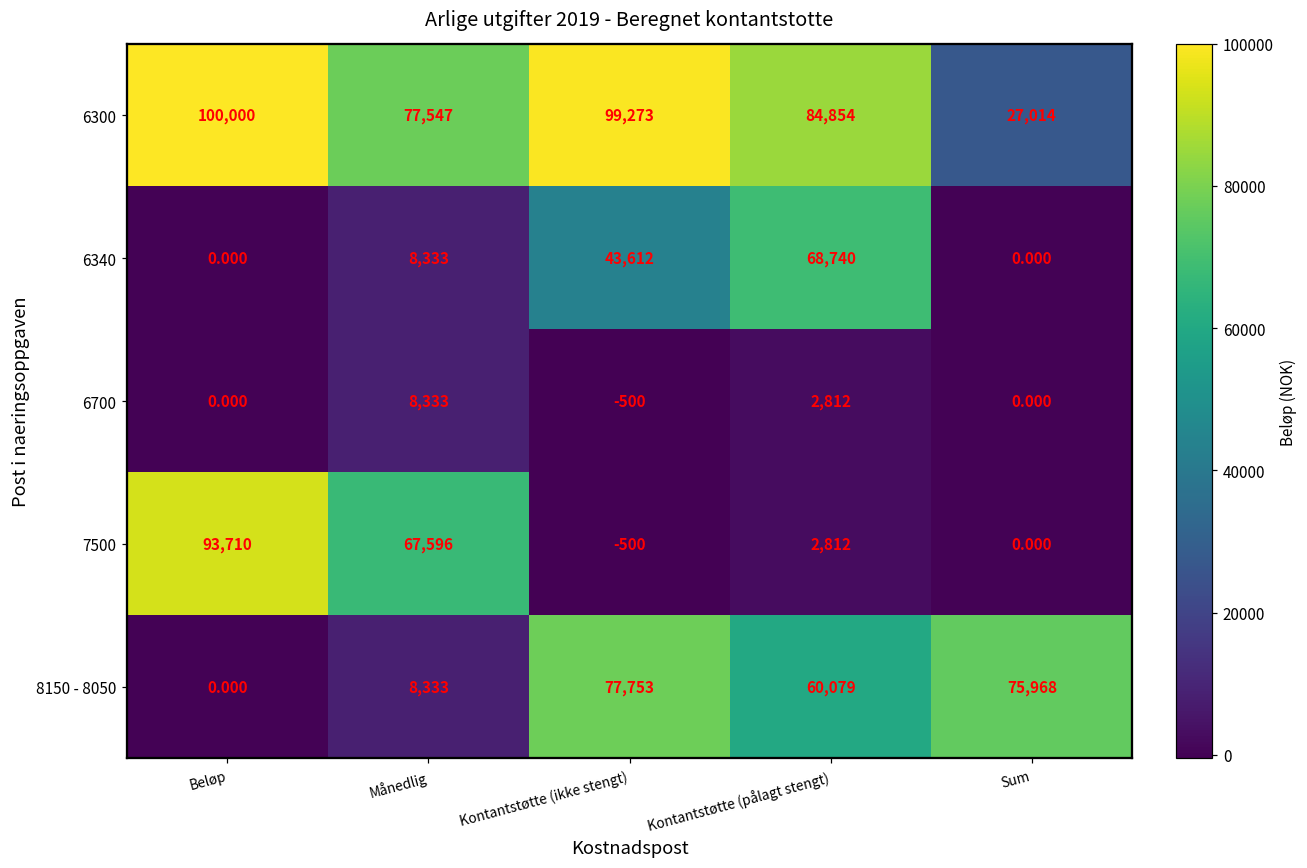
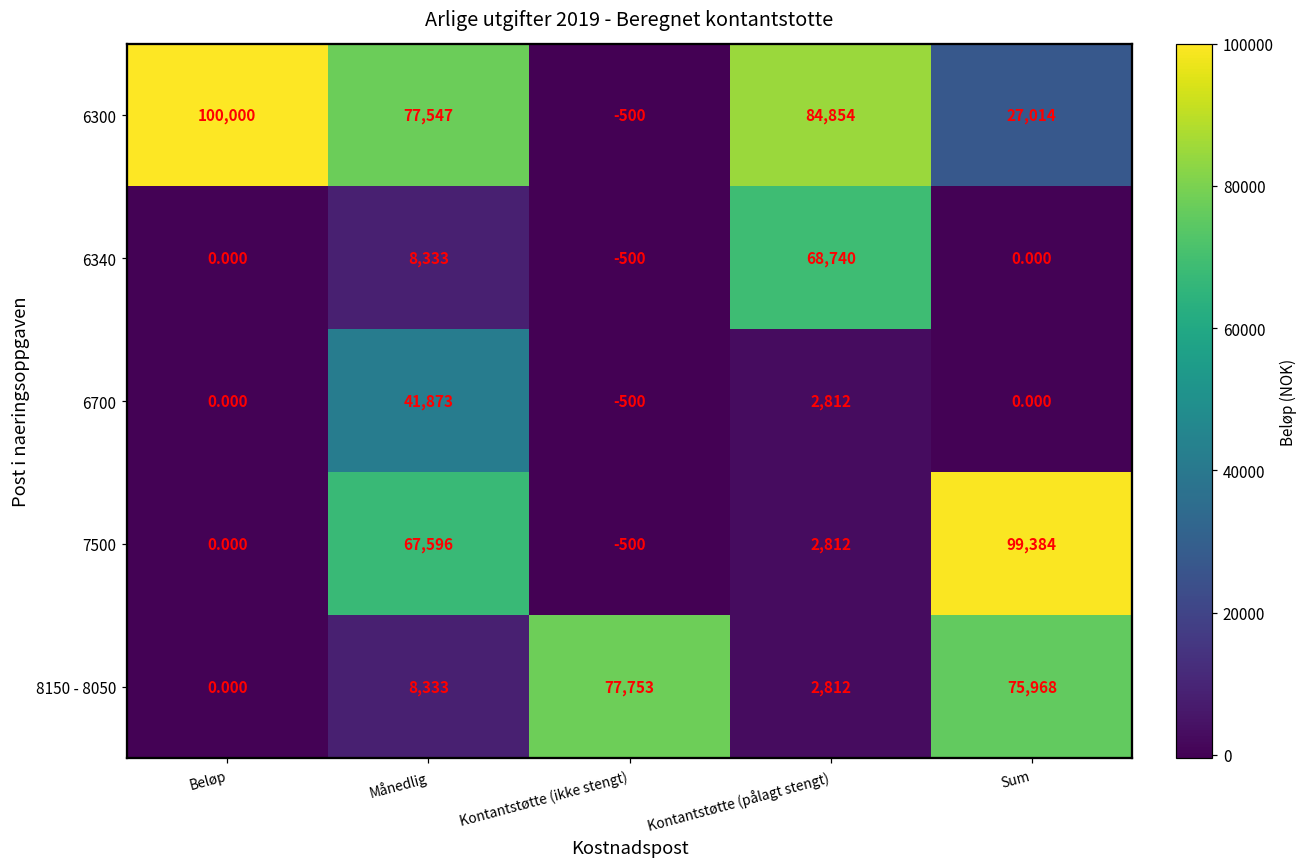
  {
    "6300": {
      "Beløp": "100,000",
      "Månedlig": "77,547",
-     "Kontantstøtte (ikke stengt)": "99,273",
+     "Kontantstøtte (ikke stengt)": "-500",
      "Kontantstøtte (pålagt stengt)": "84,854",
      "Sum": "27,014"
    },
    "6340": {
      "Beløp": "0.000",
      "Månedlig": "8,333",
-     "Kontantstøtte (ikke stengt)": "43,612",
+     "Kontantstøtte (ikke stengt)": "-500",
      "Kontantstøtte (pålagt stengt)": "68,740",
      "Sum": "0.000"
    },
    "6700": {
      "Beløp": "0.000",
-     "Månedlig": "8,333",
+     "Månedlig": "41,873",
      "Kontantstøtte (ikke stengt)": "-500",
      "Kontantstøtte (pålagt stengt)": "2,812",
      "Sum": "0.000"
    },
    "7500": {
-     "Beløp": "93,710",
+     "Beløp": "0.000",
      "Månedlig": "67,596",
      "Kontantstøtte (ikke stengt)": "-500",
      "Kontantstøtte (pålagt stengt)": "2,812",
-     "Sum": "0.000"
+     "Sum": "99,384"
    },
    "8150 - 8050": {
      "Beløp": "0.000",
      "Månedlig": "8,333",
      "Kontantstøtte (ikke stengt)": "77,753",
-     "Kontantstøtte (pålagt stengt)": "60,079",
+     "Kontantstøtte (pålagt stengt)": "2,812",
      "Sum": "75,968"
    }
  }
